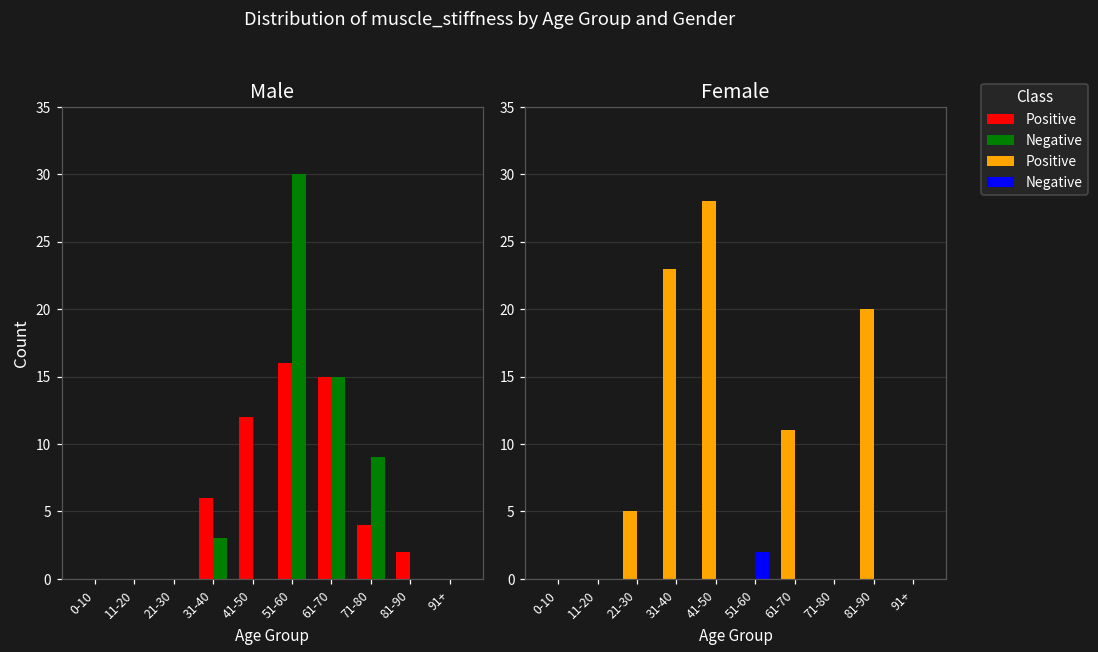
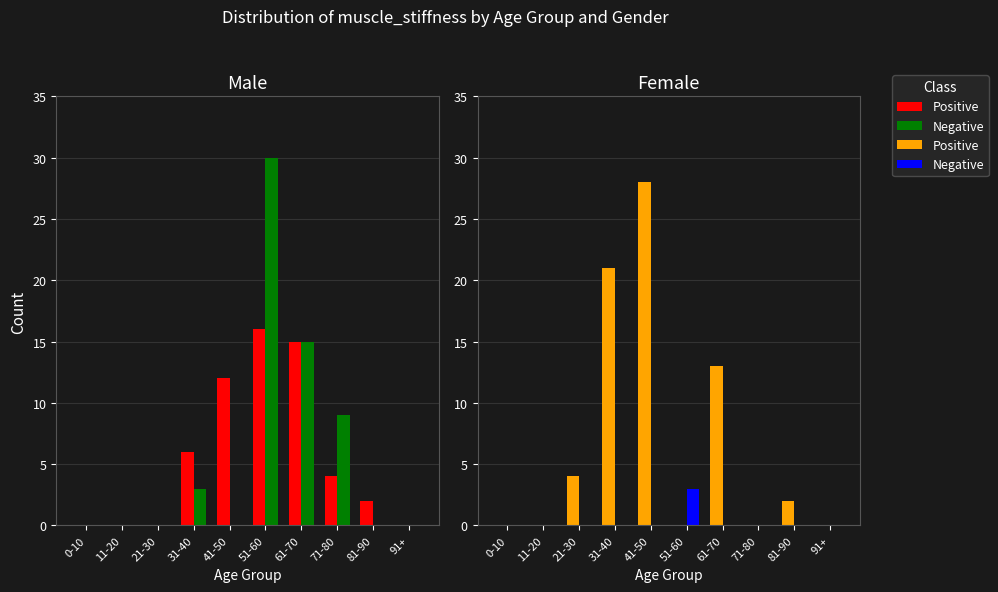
  {
    "Female": {
      "Positive": {
        "0-10": 0,
        "11-20": 0,
-       "21-30": 5,
-       "31-40": 23,
+       "21-30": 4,
+       "31-40": 21,
        "41-50": 28,
        "51-60": 0,
-       "61-70": 11,
+       "61-70": 13,
        "71-80": 0,
-       "81-90": 20,
+       "81-90": 2,
        "91+": 0
      },
      "Negative": {
        "0-10": 0,
        "11-20": 0,
        "21-30": 0,
        "31-40": 0,
        "41-50": 0,
-       "51-60": 2,
+       "51-60": 3,
        "61-70": 0,
        "71-80": 0,
        "81-90": 0,
        "91+": 0
      }
    }
  }
